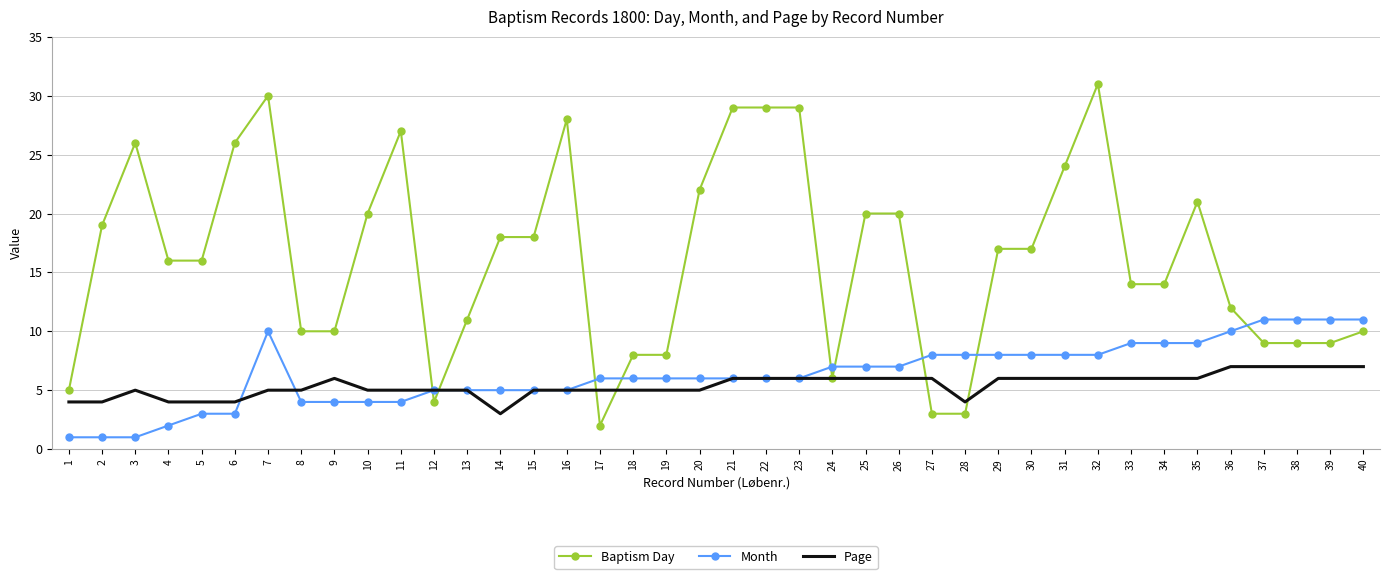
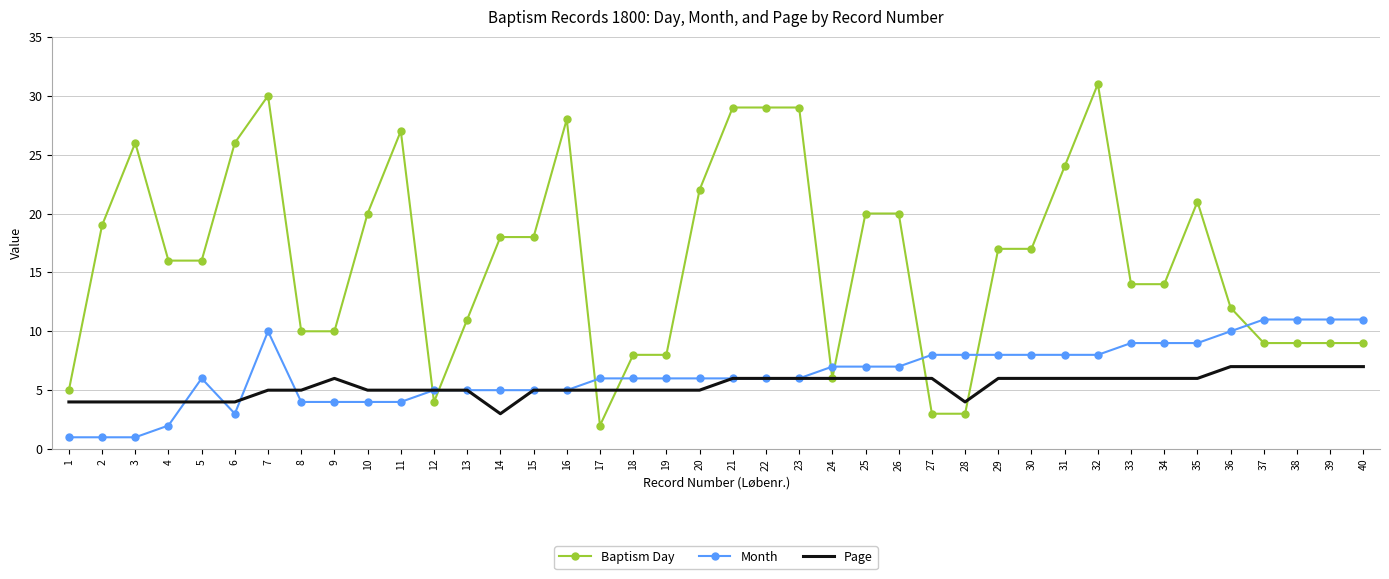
  {
    "Baptism Day": {
      "1": 5,
      "2": 19,
      "3": 26,
      "4": 16,
      "5": 16,
      "6": 26,
      "7": 30,
      "8": 10,
      "9": 10,
      "10": 20,
      "11": 27,
      "12": 4,
      "13": 11,
      "14": 18,
      "15": 18,
      "16": 28,
      "17": 2,
      "18": 8,
      "19": 8,
      "20": 22,
      "21": 29,
      "22": 29,
      "23": 29,
      "25": 20,
      "26": 20,
      "27": 3,
      "28": 3,
      "29": 17,
      "30": 17,
      "31": 24,
      "32": 31,
      "33": 14,
      "34": 14,
      "35": 21,
      "36": 12,
      "37": 9,
      "38": 9,
      "39": 9,
-     "40": 10
+     "40": 9
    },
    "Month": {
      "1": 1,
      "2": 1,
      "3": 1,
      "4": 2,
-     "5": 3,
+     "5": 6,
      "6": 3,
      "7": 10,
      "8": 4,
      "9": 4,
      "10": 4,
      "11": 4,
      "14": 5,
      "17": 6,
      "18": 6,
      "19": 6,
      "20": 6,
      "24": 7,
      "25": 7,
      "26": 7,
      "27": 8,
      "28": 8,
      "29": 8,
      "30": 8,
      "31": 8,
      "32": 8,
      "33": 9,
      "34": 9,
      "35": 9,
      "36": 10,
      "37": 11,
      "38": 11,
      "39": 11,
      "40": 11
    },
    "Page": {
      "1": 4,
      "2": 4,
-     "3": 5,
+     "3": 4,
      "4": 4,
      "5": 4,
      "6": 4,
      "7": 5,
      "8": 5,
      "9": 6,
      "10": 5,
      "11": 5,
      "14": 3,
      "17": 5,
      "18": 5,
      "19": 5,
      "20": 5,
      "25": 6,
      "26": 6,
      "27": 6,
      "28": 4,
      "29": 6,
      "30": 6,
      "31": 6,
      "32": 6,
      "33": 6,
      "34": 6,
      "35": 6,
      "36": 7,
      "37": 7,
      "38": 7,
      "39": 7,
      "40": 7
    }
  }
